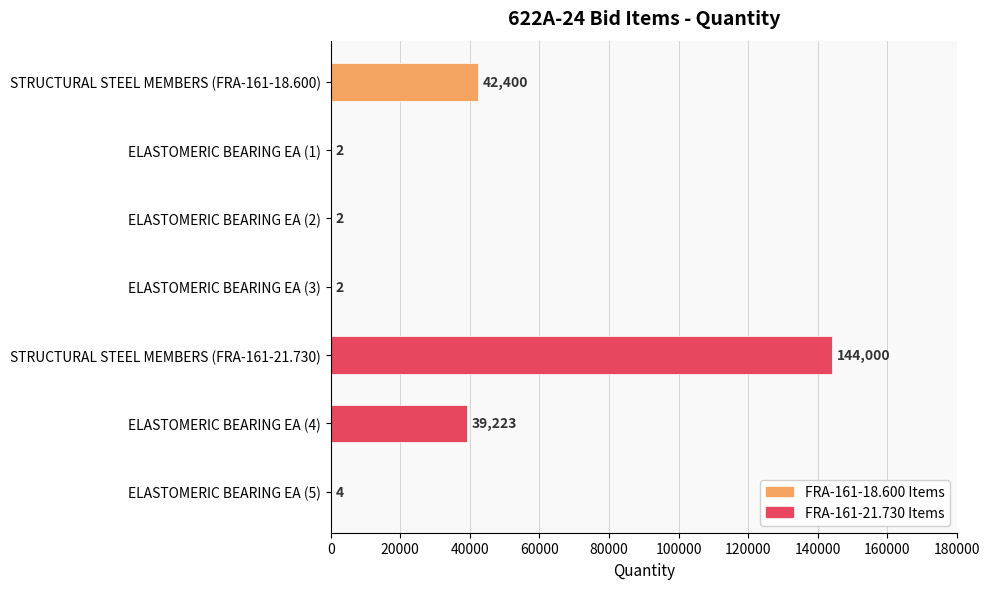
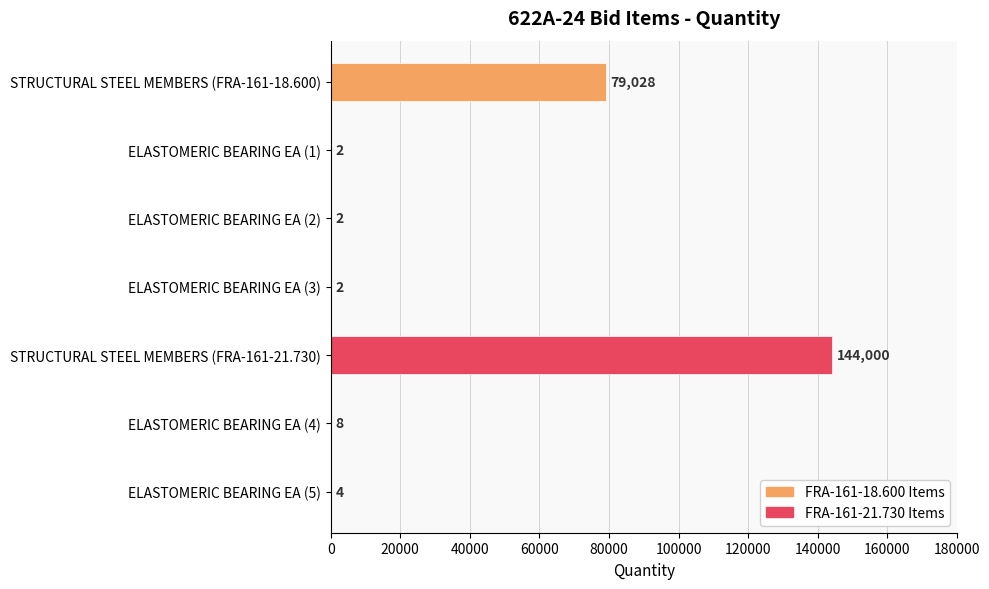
  {
-   "STRUCTURAL STEEL MEMBERS (FRA-161-18.600)": "42,400",
+   "STRUCTURAL STEEL MEMBERS (FRA-161-18.600)": "79,028",
    "ELASTOMERIC BEARING EA (1)": "2",
    "ELASTOMERIC BEARING EA (2)": "2",
    "ELASTOMERIC BEARING EA (3)": "2",
    "STRUCTURAL STEEL MEMBERS (FRA-161-21.730)": "144,000",
-   "ELASTOMERIC BEARING EA (4)": "39,223",
+   "ELASTOMERIC BEARING EA (4)": "8",
    "ELASTOMERIC BEARING EA (5)": "4"
  }
